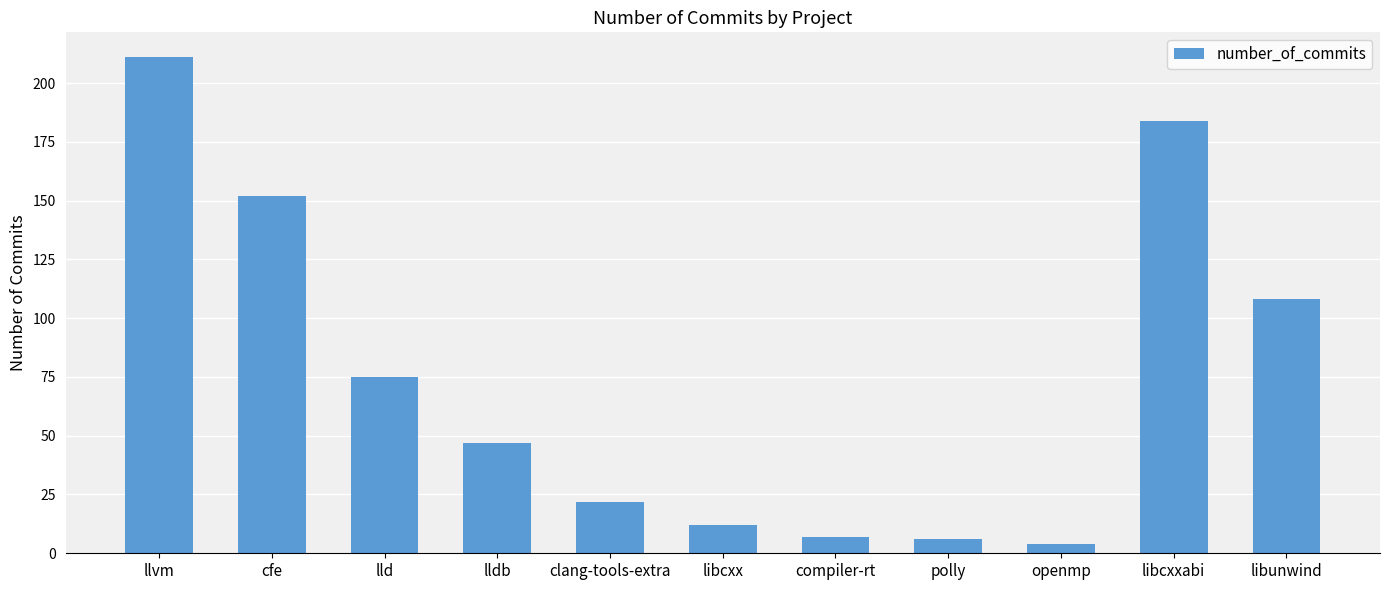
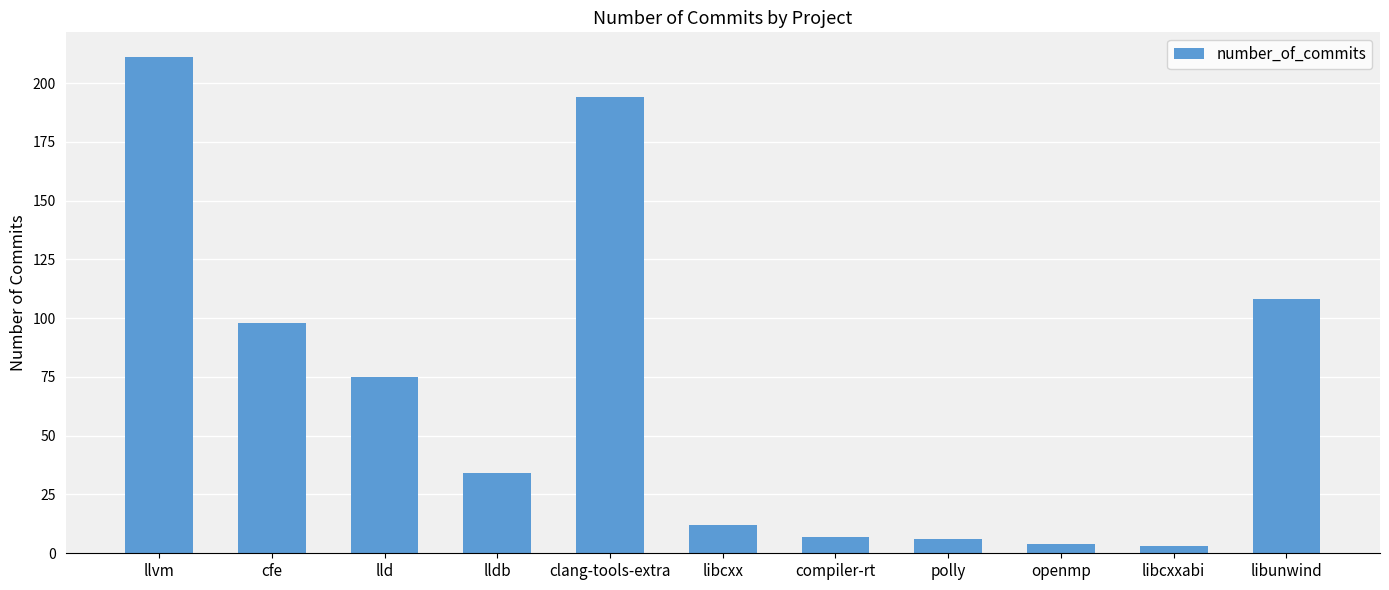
  {
    "llvm": 211,
-   "cfe": 152,
+   "cfe": 98,
    "lld": 75,
-   "lldb": 47,
-   "clang-tools-extra": 22,
+   "lldb": 34,
+   "clang-tools-extra": 194,
    "libcxx": 12,
    "compiler-rt": 7,
    "polly": 6,
    "openmp": 4,
-   "libcxxabi": 184,
+   "libcxxabi": 3,
    "libunwind": 108
  }
